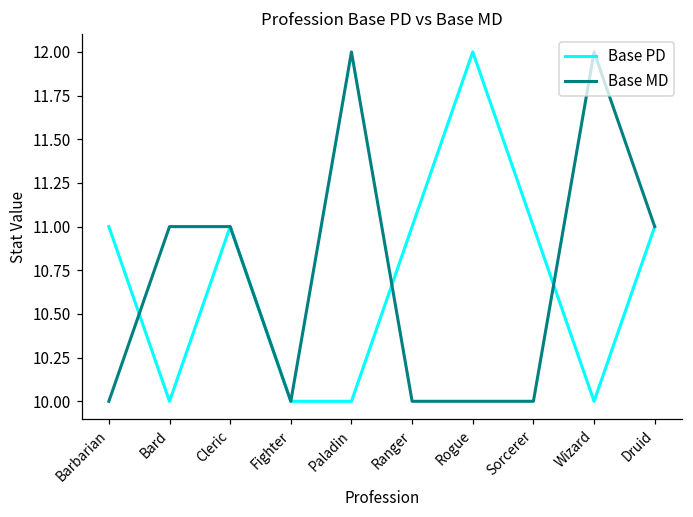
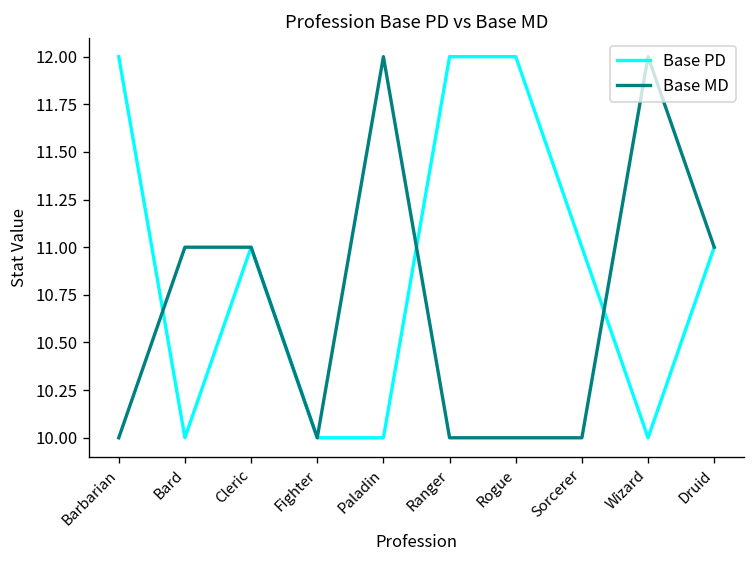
  {
    "Base PD": {
-     "Barbarian": 11,
+     "Barbarian": 12,
      "Bard": 10,
      "Paladin": 10,
-     "Ranger": 11,
+     "Ranger": 12,
      "Rogue": 12,
      "Sorcerer": 11,
      "Wizard": 10
    },
    "Base MD": {
      "Barbarian": 10,
      "Bard": 11,
      "Paladin": 12,
      "Ranger": 10,
      "Rogue": 10,
      "Sorcerer": 10
    }
  }
